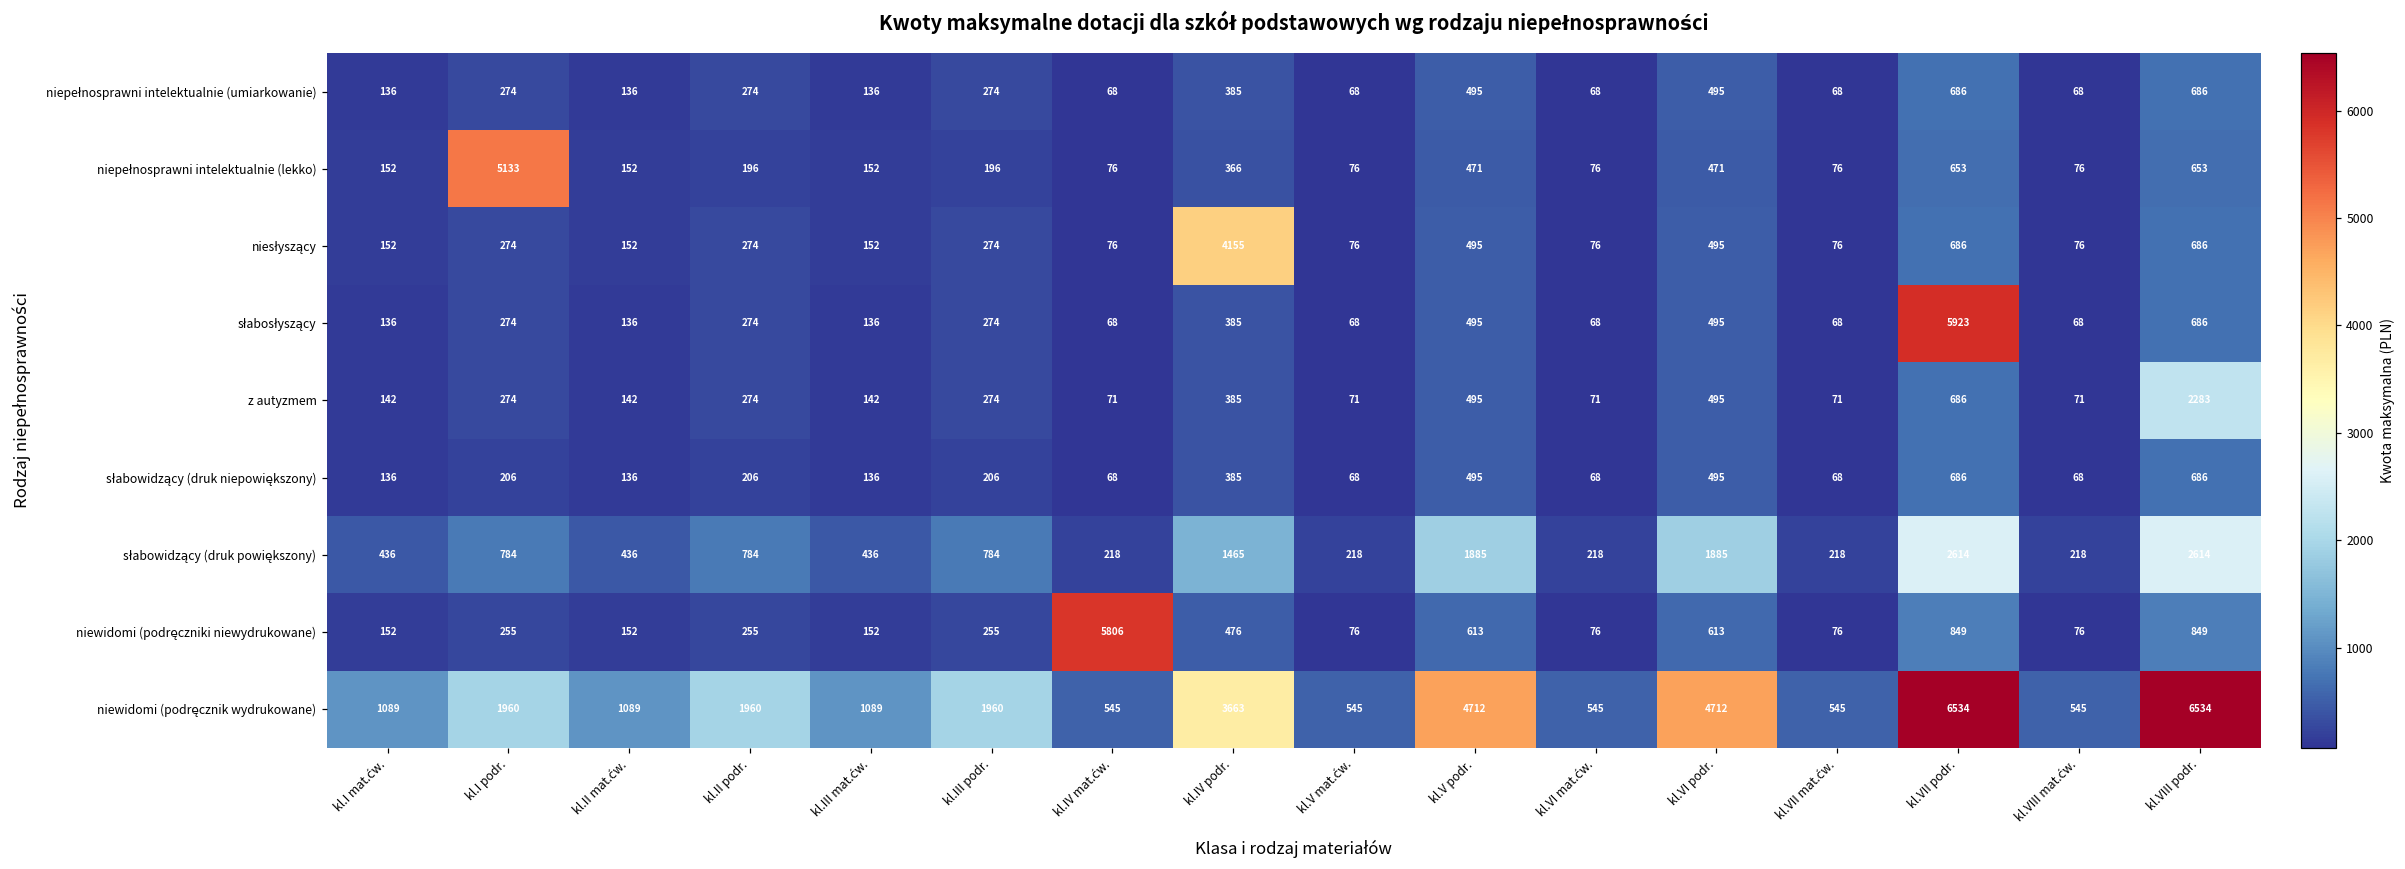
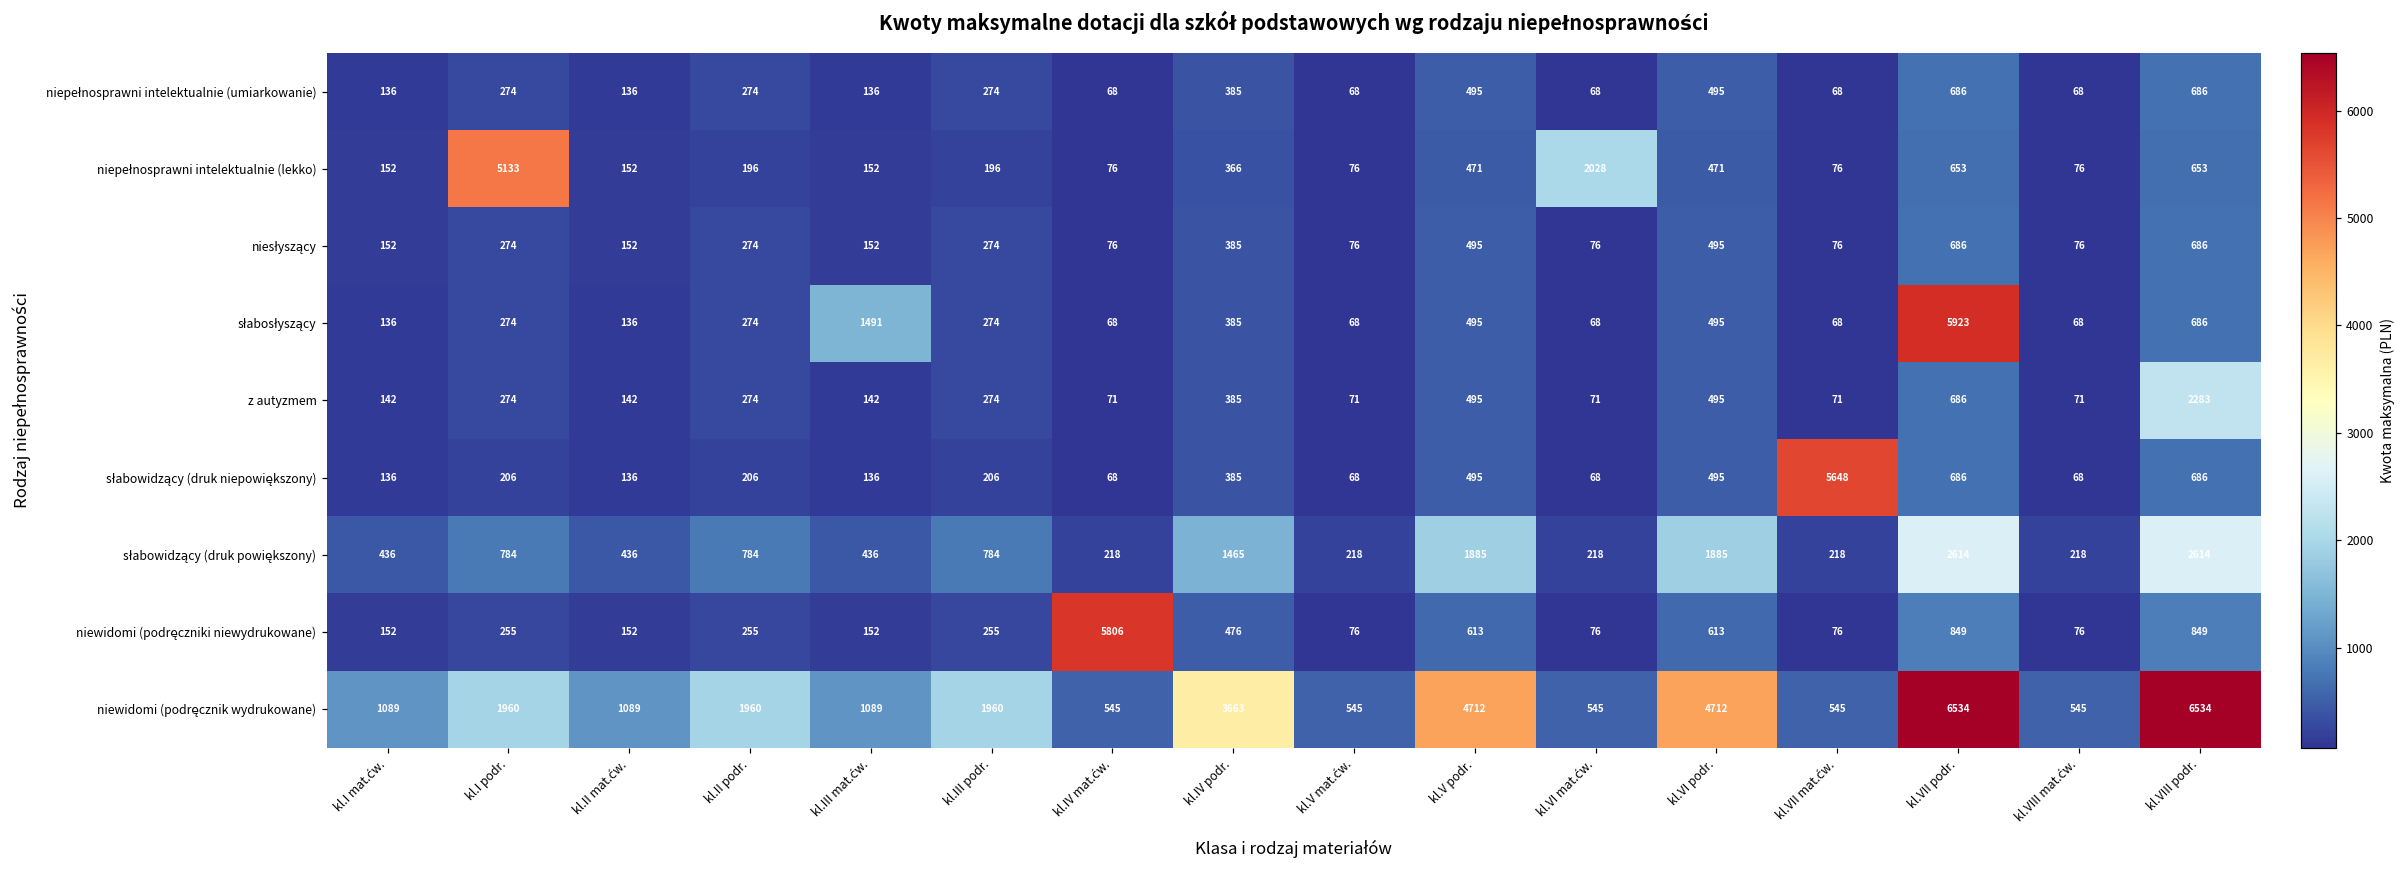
  {
    "niepełnosprawni intelektualnie (umiarkowanie)": {
      "kl.I mat.ćw.": 136,
      "kl.I podr.": 274,
      "kl.II mat.ćw.": 136,
      "kl.II podr.": 274,
      "kl.III mat.ćw.": 136,
      "kl.III podr.": 274,
      "kl.IV mat.ćw.": 68,
      "kl.IV podr.": 385,
      "kl.V mat.ćw.": 68,
      "kl.V podr.": 495,
      "kl.VI mat.ćw.": 68,
      "kl.VI podr.": 495,
      "kl.VII mat.ćw.": 68,
      "kl.VII podr.": 686,
      "kl.VIII mat.ćw.": 68,
      "kl.VIII podr.": 686
    },
    "niepełnosprawni intelektualnie (lekko)": {
      "kl.I mat.ćw.": 152,
      "kl.I podr.": 5133,
      "kl.II mat.ćw.": 152,
      "kl.II podr.": 196,
      "kl.III mat.ćw.": 152,
      "kl.III podr.": 196,
      "kl.IV mat.ćw.": 76,
      "kl.IV podr.": 366,
      "kl.V mat.ćw.": 76,
      "kl.V podr.": 471,
-     "kl.VI mat.ćw.": 76,
+     "kl.VI mat.ćw.": 2028,
      "kl.VI podr.": 471,
      "kl.VII mat.ćw.": 76,
      "kl.VII podr.": 653,
      "kl.VIII mat.ćw.": 76,
      "kl.VIII podr.": 653
    },
    "niesłyszący": {
      "kl.I mat.ćw.": 152,
      "kl.I podr.": 274,
      "kl.II mat.ćw.": 152,
      "kl.II podr.": 274,
      "kl.III mat.ćw.": 152,
      "kl.III podr.": 274,
      "kl.IV mat.ćw.": 76,
-     "kl.IV podr.": 4155,
+     "kl.IV podr.": 385,
      "kl.V mat.ćw.": 76,
      "kl.V podr.": 495,
      "kl.VI mat.ćw.": 76,
      "kl.VI podr.": 495,
      "kl.VII mat.ćw.": 76,
      "kl.VII podr.": 686,
      "kl.VIII mat.ćw.": 76,
      "kl.VIII podr.": 686
    },
    "słabosłyszący": {
      "kl.I mat.ćw.": 136,
      "kl.I podr.": 274,
      "kl.II mat.ćw.": 136,
      "kl.II podr.": 274,
-     "kl.III mat.ćw.": 136,
+     "kl.III mat.ćw.": 1491,
      "kl.III podr.": 274,
      "kl.IV mat.ćw.": 68,
      "kl.IV podr.": 385,
      "kl.V mat.ćw.": 68,
      "kl.V podr.": 495,
      "kl.VI mat.ćw.": 68,
      "kl.VI podr.": 495,
      "kl.VII mat.ćw.": 68,
      "kl.VII podr.": 5923,
      "kl.VIII mat.ćw.": 68,
      "kl.VIII podr.": 686
    },
    "z autyzmem": {
      "kl.I mat.ćw.": 142,
      "kl.I podr.": 274,
      "kl.II mat.ćw.": 142,
      "kl.II podr.": 274,
      "kl.III mat.ćw.": 142,
      "kl.III podr.": 274,
      "kl.IV mat.ćw.": 71,
      "kl.IV podr.": 385,
      "kl.V mat.ćw.": 71,
      "kl.V podr.": 495,
      "kl.VI mat.ćw.": 71,
      "kl.VI podr.": 495,
      "kl.VII mat.ćw.": 71,
      "kl.VII podr.": 686,
      "kl.VIII mat.ćw.": 71,
      "kl.VIII podr.": 2283
    },
    "słabowidzący (druk niepowiększony)": {
      "kl.I mat.ćw.": 136,
      "kl.I podr.": 206,
      "kl.II mat.ćw.": 136,
      "kl.II podr.": 206,
      "kl.III mat.ćw.": 136,
      "kl.III podr.": 206,
      "kl.IV mat.ćw.": 68,
      "kl.IV podr.": 385,
      "kl.V mat.ćw.": 68,
      "kl.V podr.": 495,
      "kl.VI mat.ćw.": 68,
      "kl.VI podr.": 495,
-     "kl.VII mat.ćw.": 68,
+     "kl.VII mat.ćw.": 5648,
      "kl.VII podr.": 686,
      "kl.VIII mat.ćw.": 68,
      "kl.VIII podr.": 686
    },
    "słabowidzący (druk powiększony)": {
      "kl.I mat.ćw.": 436,
      "kl.I podr.": 784,
      "kl.II mat.ćw.": 436,
      "kl.II podr.": 784,
      "kl.III mat.ćw.": 436,
      "kl.III podr.": 784,
      "kl.IV mat.ćw.": 218,
      "kl.IV podr.": 1465,
      "kl.V mat.ćw.": 218,
      "kl.V podr.": 1885,
      "kl.VI mat.ćw.": 218,
      "kl.VI podr.": 1885,
      "kl.VII mat.ćw.": 218,
      "kl.VIII mat.ćw.": 218
    },
    "niewidomi (podręczniki niewydrukowane)": {
      "kl.I mat.ćw.": 152,
      "kl.I podr.": 255,
      "kl.II mat.ćw.": 152,
      "kl.II podr.": 255,
      "kl.III mat.ćw.": 152,
      "kl.III podr.": 255,
      "kl.IV mat.ćw.": 5806,
      "kl.IV podr.": 476,
      "kl.V mat.ćw.": 76,
      "kl.V podr.": 613,
      "kl.VI mat.ćw.": 76,
      "kl.VI podr.": 613,
      "kl.VII mat.ćw.": 76,
      "kl.VII podr.": 849,
      "kl.VIII mat.ćw.": 76,
      "kl.VIII podr.": 849
    },
    "niewidomi (podręcznik wydrukowane)": {
      "kl.I mat.ćw.": 1089,
      "kl.I podr.": 1960,
      "kl.II mat.ćw.": 1089,
      "kl.II podr.": 1960,
      "kl.III mat.ćw.": 1089,
      "kl.III podr.": 1960,
      "kl.IV mat.ćw.": 545,
      "kl.IV podr.": 3663,
      "kl.V mat.ćw.": 545,
      "kl.V podr.": 4712,
      "kl.VI mat.ćw.": 545,
      "kl.VI podr.": 4712,
      "kl.VII mat.ćw.": 545,
      "kl.VII podr.": 6534,
      "kl.VIII mat.ćw.": 545,
      "kl.VIII podr.": 6534
    }
  }
